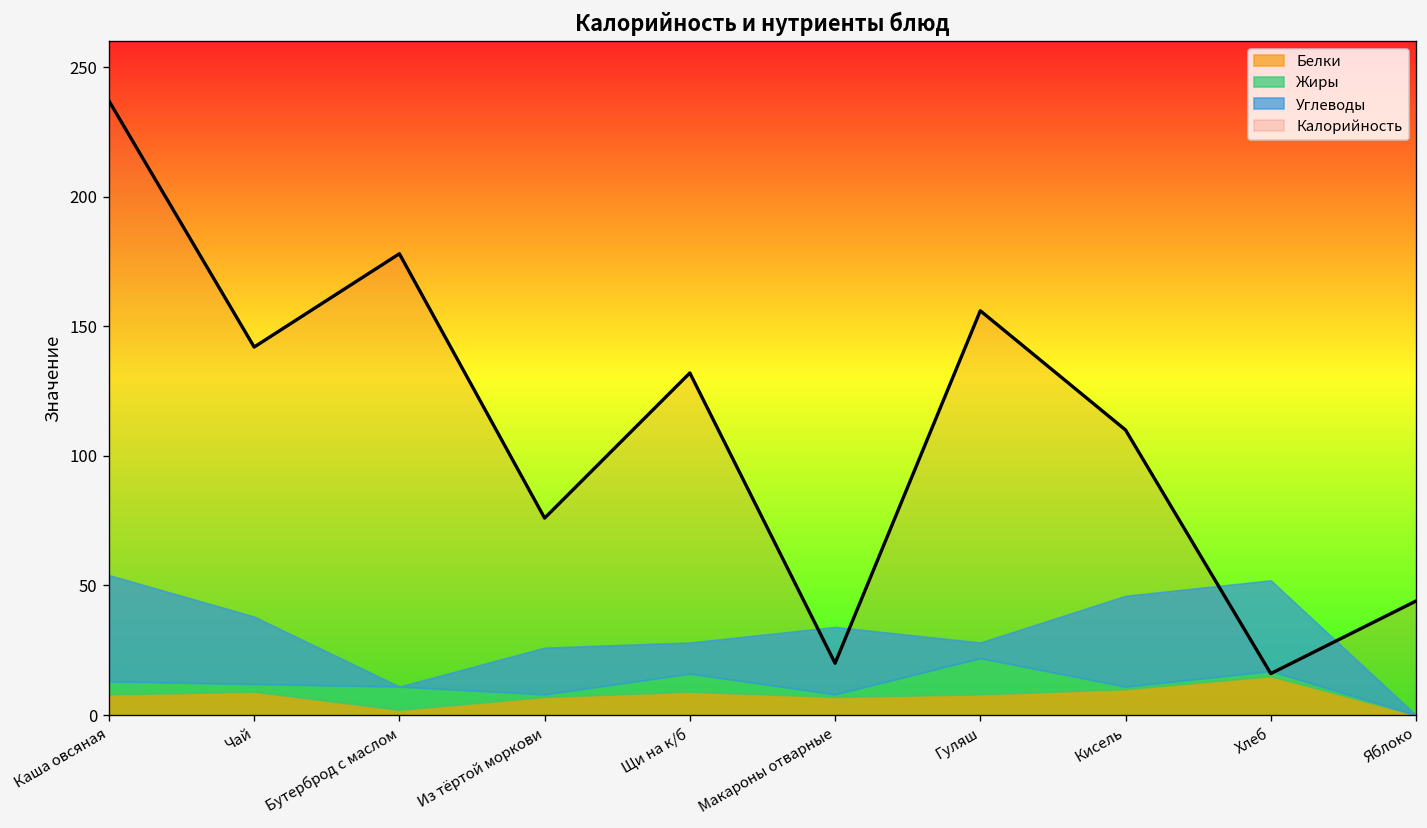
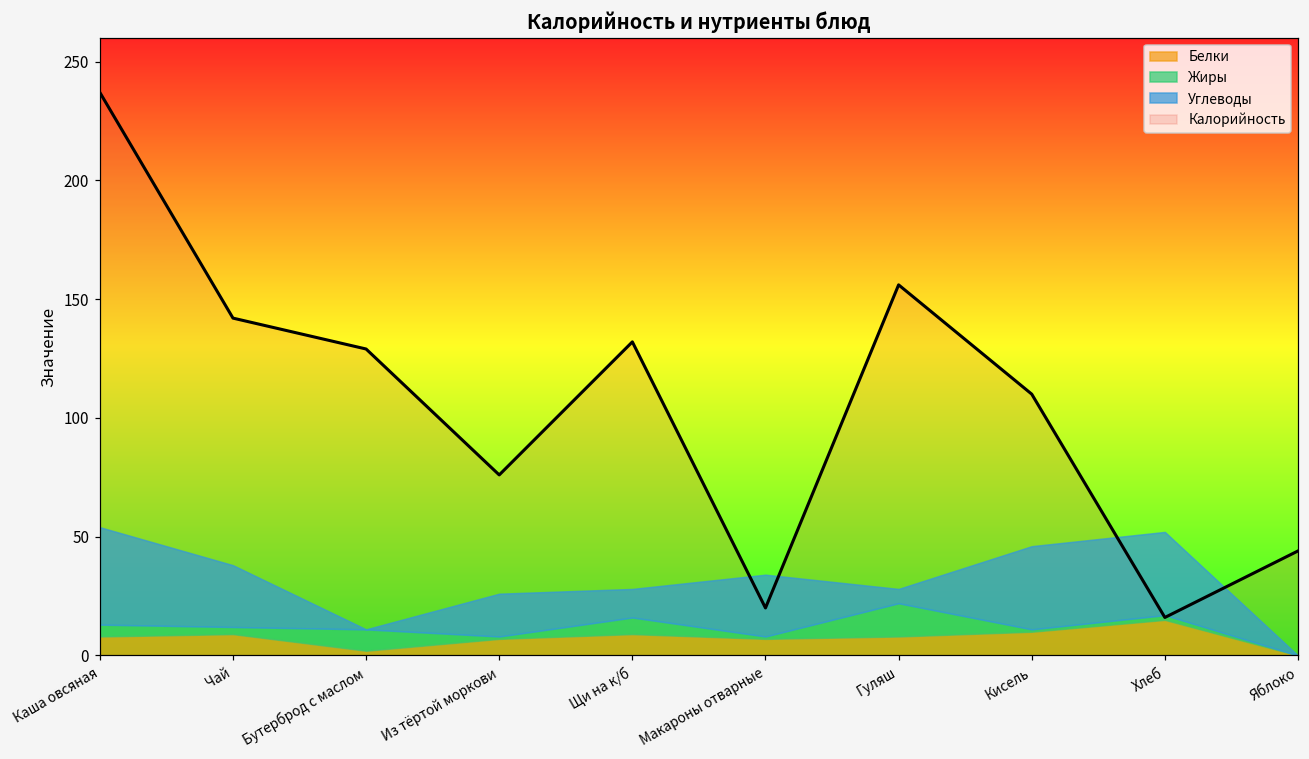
  {
    "Белки": {
      "Каша овсяная": 8,
      "Чай": 9,
      "Бутерброд с маслом": 2,
      "Щи на к/б": 9,
      "Гуляш": 8
    },
    "Жиры": {
      "Каша овсяная": 5,
      "Чай": 3,
      "Щи на к/б": 7,
      "Гуляш": 14
    },
    "Углеводы": {
      "Каша овсяная": 41,
      "Чай": 26,
      "Из тёртой моркови": 18,
      "Щи на к/б": 12,
      "Макароны отварные": 26,
      "Гуляш": 6,
      "Кисель": 35,
      "Хлеб": 35
    },
    "Калорийность": {
      "Каша овсяная": 237,
      "Чай": 142,
-     "Бутерброд с маслом": 178,
+     "Бутерброд с маслом": 129,
      "Из тёртой моркови": 76,
      "Щи на к/б": 132,
      "Макароны отварные": 20,
      "Гуляш": 156,
      "Кисель": 110,
      "Яблоко": 44
    }
  }
